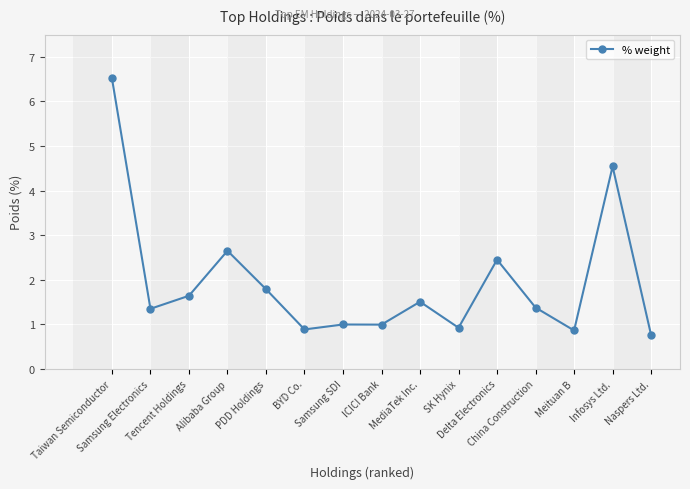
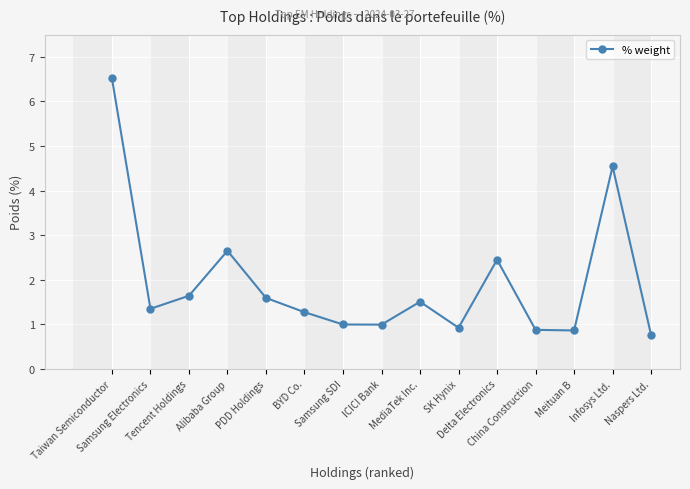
  {
    "Taiwan Semiconductor": 6.5,
    "Samsung Electronics": 1.3,
    "Tencent Holdings": 1.6,
    "Alibaba Group": 2.7,
-   "PDD Holdings": 1.8,
-   "BYD Co.": 0.9,
+   "PDD Holdings": 1.6,
+   "BYD Co.": 1.3,
    "Samsung SDI": 1.0,
    "ICICI Bank": 1.0,
    "MediaTek Inc.": 1.5,
    "SK Hynix": 0.9,
    "Delta Electronics": 2.5,
-   "China Construction": 1.4,
+   "China Construction": 0.9,
    "Meituan B": 0.9,
    "Infosys Ltd.": 4.5,
    "Naspers Ltd.": 0.8
  }
